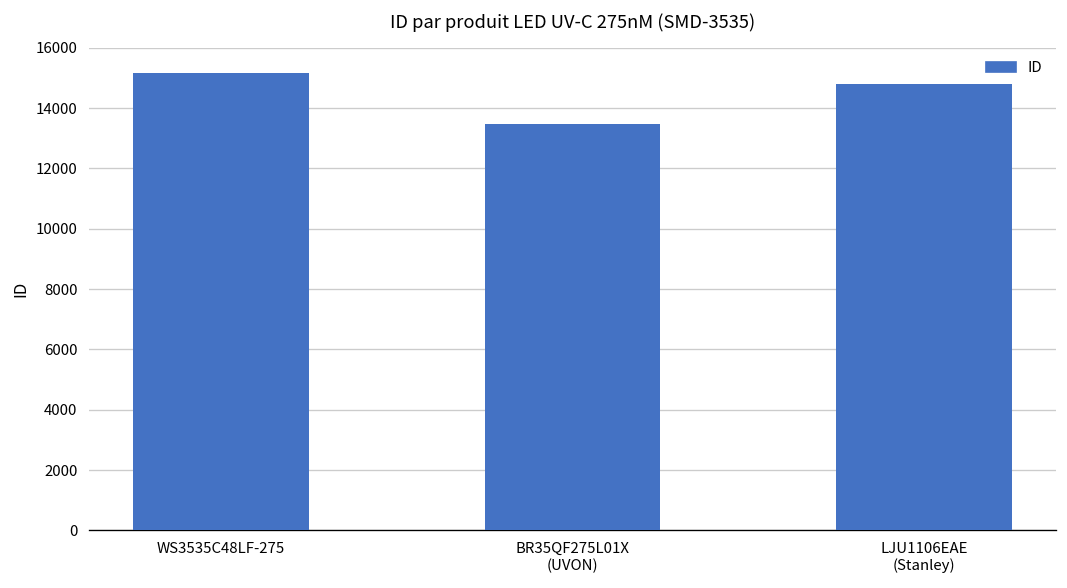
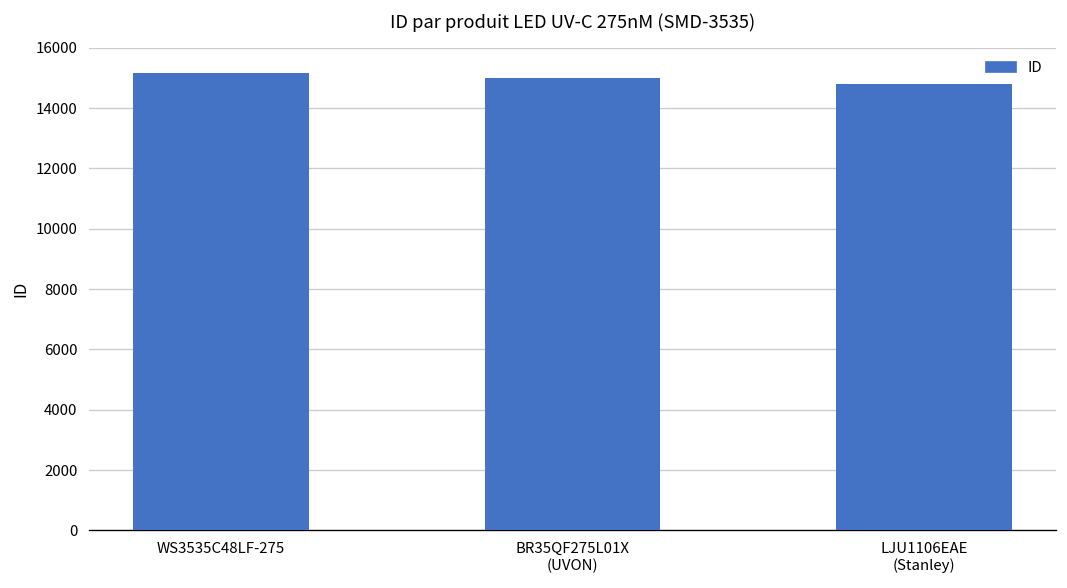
  {
    "WS3535C48LF-275": 15200,
-   "BR35QF275L01X (UVON)": 13500,
+   "BR35QF275L01X (UVON)": 15000,
    "LJU1106EAE (Stanley)": 14800
  }
